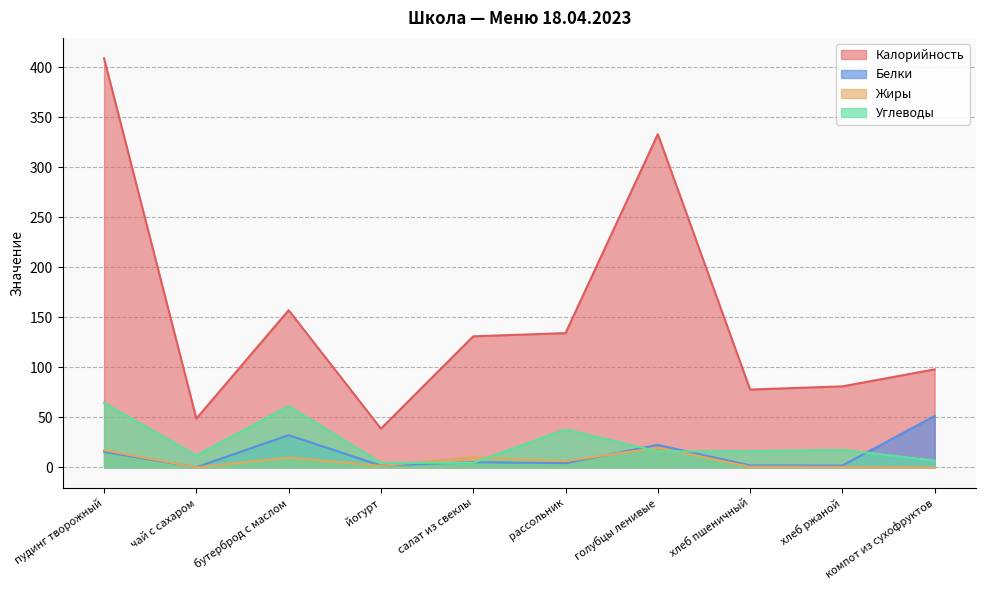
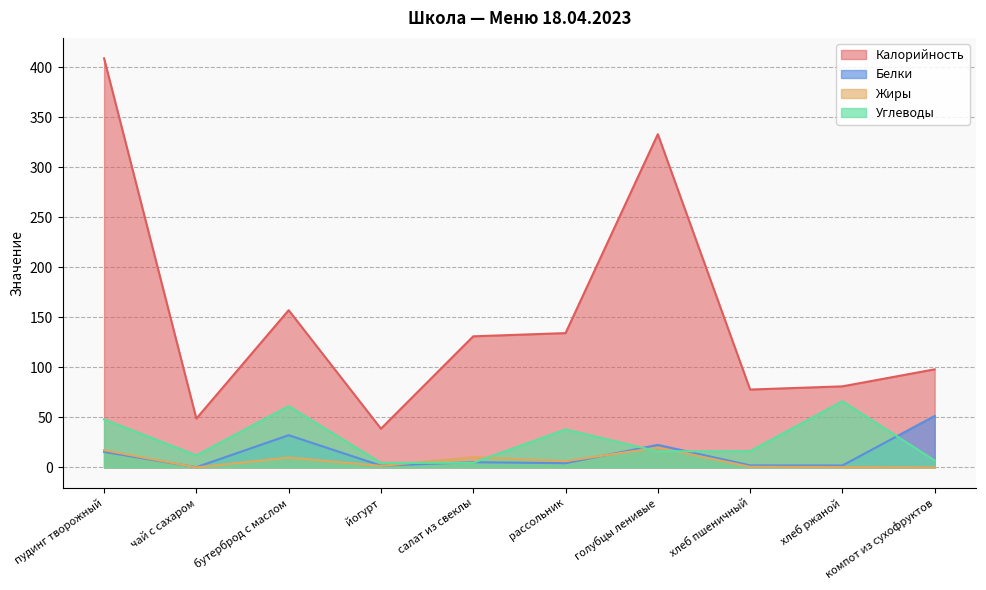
  {
    "Белки": {
      "бутерброд с маслом": 32,
      "голубцы ленивые": 23,
      "компот из сухофруктов": 51
    },
    "Углеводы": {
-     "пудинг творожный": 64,
+     "пудинг творожный": 48,
      "чай с сахаром": 12,
      "бутерброд с маслом": 61,
      "йогурт": 5,
      "рассольник": 38,
      "голубцы ленивые": 16,
      "хлеб пшеничный": 16,
-     "хлеб ржаной": 18,
+     "хлеб ржаной": 66,
      "компот из сухофруктов": 7
    }
  }
